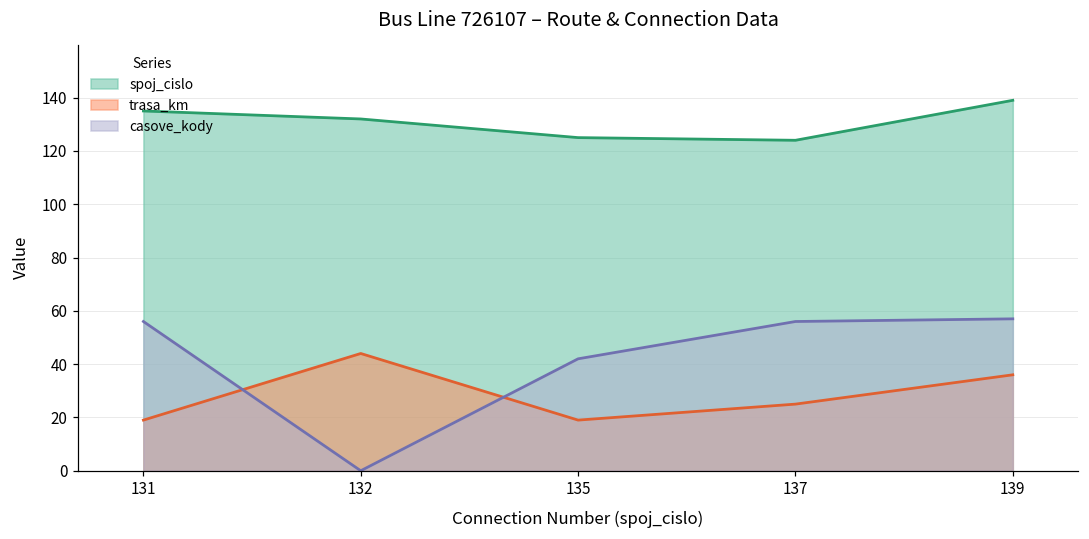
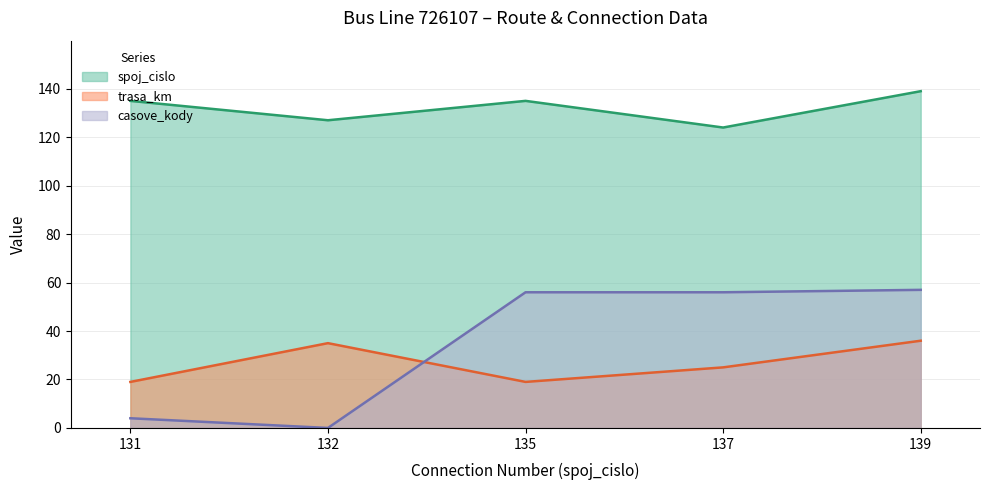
  {
    "spoj_cislo": {
      "131": 135,
-     "132": 132,
-     "135": 125,
+     "132": 127,
+     "135": 135,
      "137": 124,
      "139": 139
    },
    "trasa_km": {
      "131": 19,
-     "132": 44,
+     "132": 35,
      "135": 19,
      "137": 25,
      "139": 36
    },
    "casove_kody": {
-     "131": 56,
+     "131": 4,
      "132": 0,
-     "135": 42,
+     "135": 56,
      "137": 56,
      "139": 57
    }
  }
